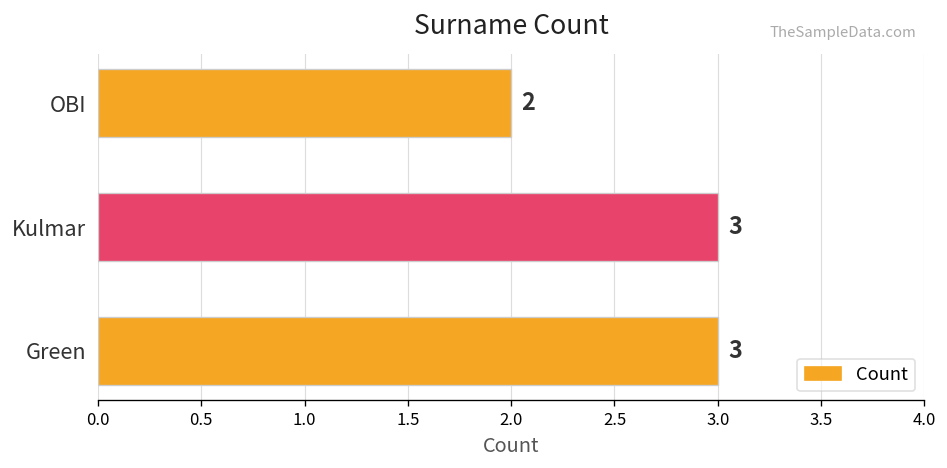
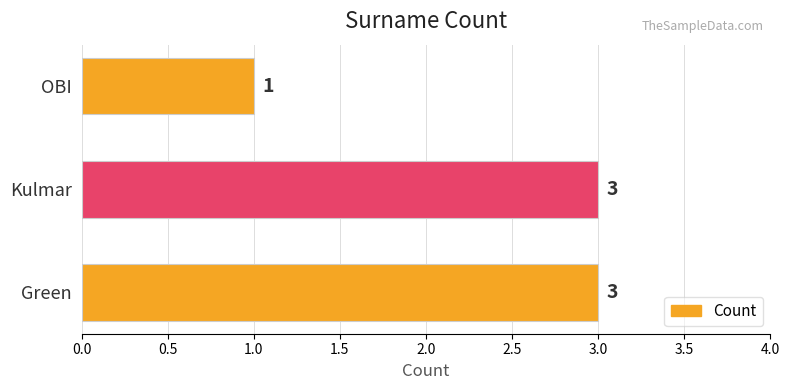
  {
-   "OBI": 2,
+   "OBI": 1,
    "Kulmar": 3,
    "Green": 3
  }
